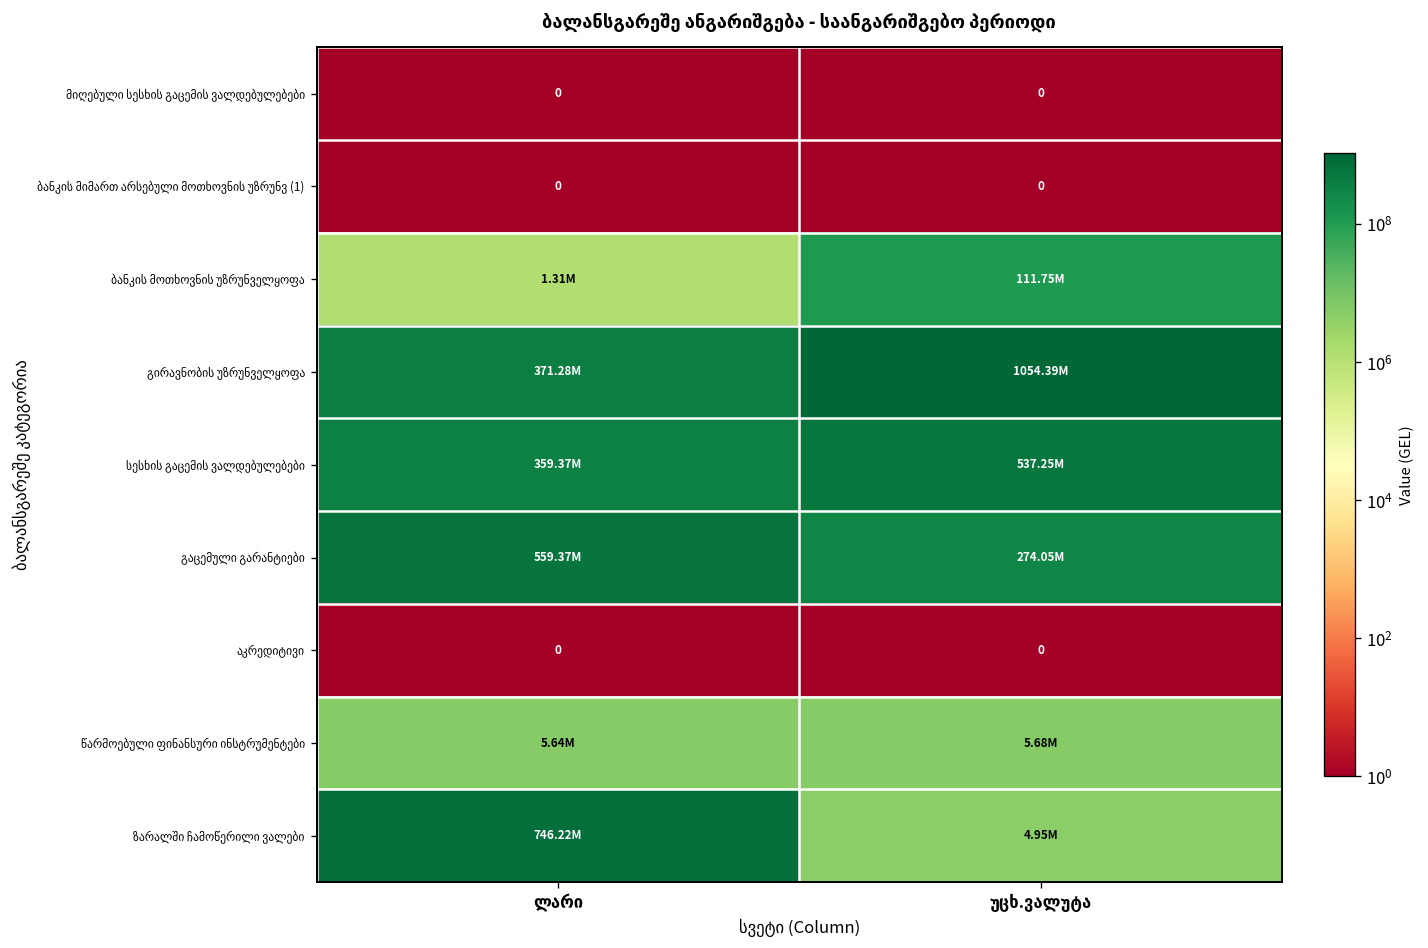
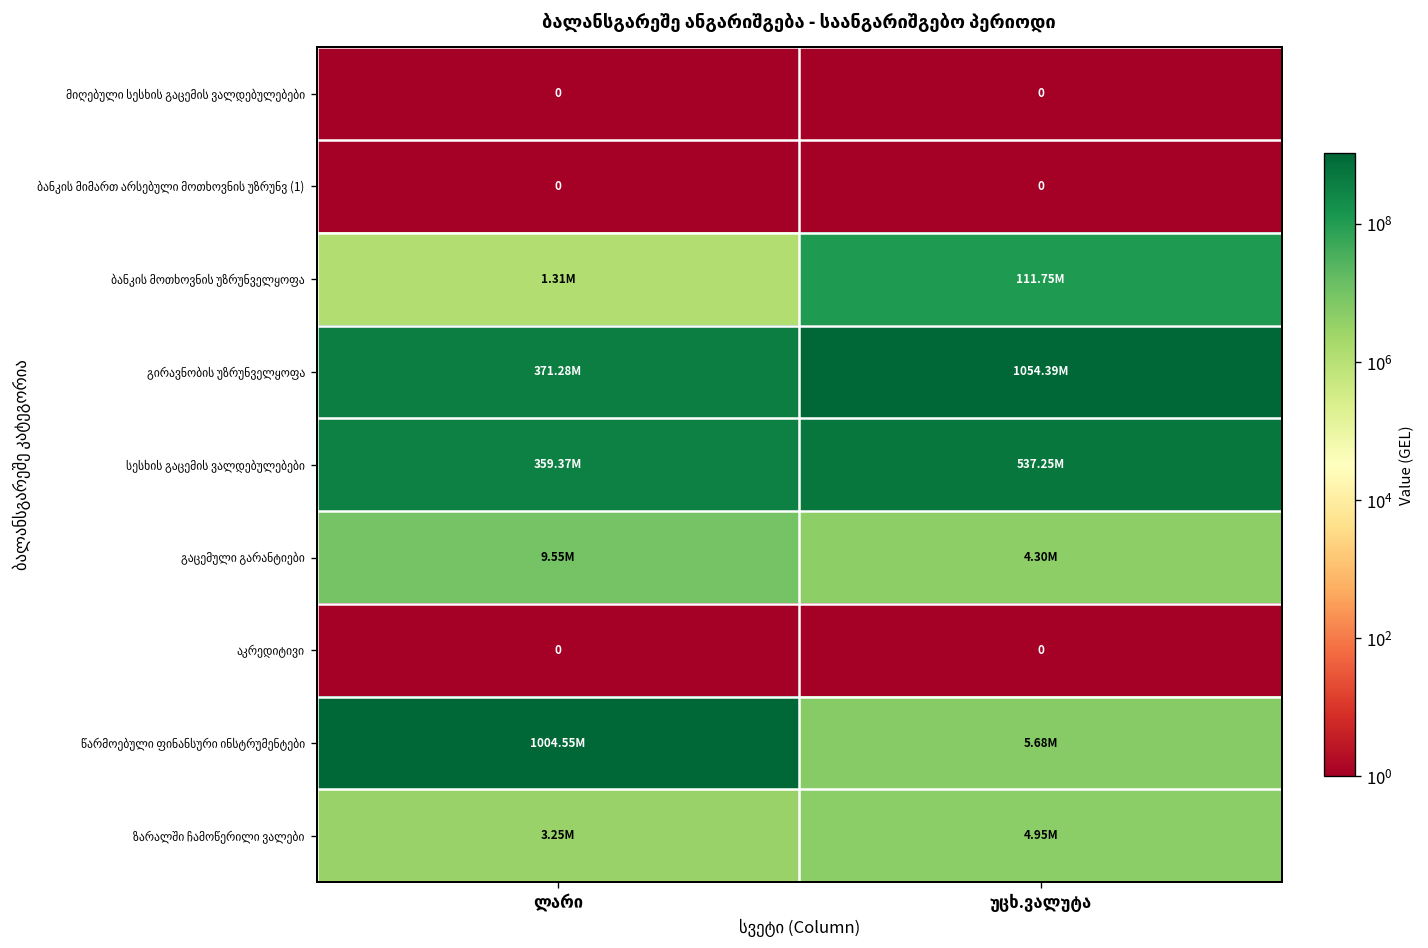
  {
    "მიღებული სესხის გაცემის ვალდებულებები": {
      "ლარი": "0",
      "უცხ.ვალუტა": "0"
    },
    "ბანკის მიმართ არსებული მოთხოვნის უზრუნვ (1)": {
      "ლარი": "0",
      "უცხ.ვალუტა": "0"
    },
    "ბანკის მოთხოვნის უზრუნველყოფა": {
      "ლარი": "1.31M",
      "უცხ.ვალუტა": "111.75M"
    },
    "გირავნობის უზრუნველყოფა": {
      "ლარი": "371.28M",
      "უცხ.ვალუტა": "1054.39M"
    },
    "სესხის გაცემის ვალდებულებები": {
      "ლარი": "359.37M",
      "უცხ.ვალუტა": "537.25M"
    },
    "გაცემული გარანტიები": {
-     "ლარი": "559.37M",
-     "უცხ.ვალუტა": "274.05M"
+     "ლარი": "9.55M",
+     "უცხ.ვალუტა": "4.30M"
    },
    "აკრედიტივი": {
      "ლარი": "0",
      "უცხ.ვალუტა": "0"
    },
    "წარმოებული ფინანსური ინსტრუმენტები": {
-     "ლარი": "5.64M",
+     "ლარი": "1004.55M",
      "უცხ.ვალუტა": "5.68M"
    },
    "ზარალში ჩამოწერილი ვალები": {
-     "ლარი": "746.22M",
+     "ლარი": "3.25M",
      "უცხ.ვალუტა": "4.95M"
    }
  }
